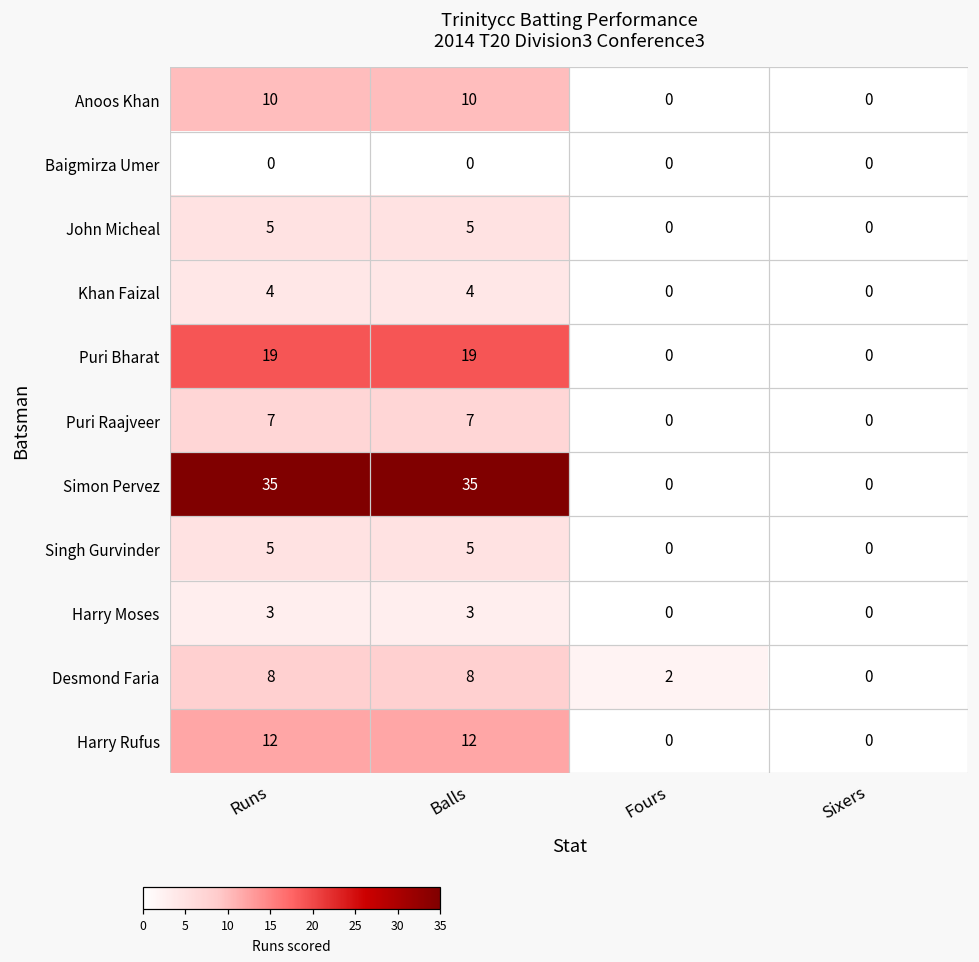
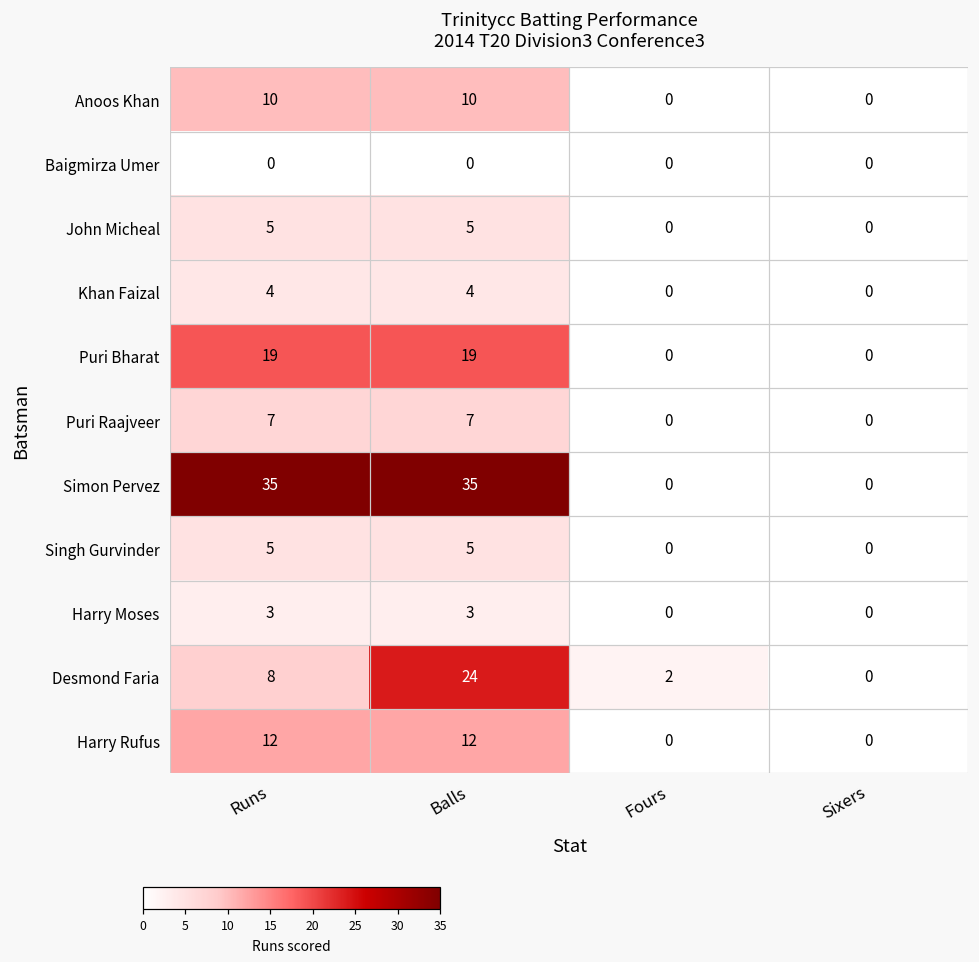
  {
    "Anoos Khan": {
      "Runs": 10,
      "Balls": 10,
      "Fours": 0,
      "Sixers": 0
    },
    "Baigmirza Umer": {
      "Runs": 0,
      "Balls": 0,
      "Fours": 0,
      "Sixers": 0
    },
    "John Micheal": {
      "Runs": 5,
      "Balls": 5,
      "Fours": 0,
      "Sixers": 0
    },
    "Khan Faizal": {
      "Runs": 4,
      "Balls": 4,
      "Fours": 0,
      "Sixers": 0
    },
    "Puri Bharat": {
      "Runs": 19,
      "Balls": 19,
      "Fours": 0,
      "Sixers": 0
    },
    "Puri Raajveer": {
      "Runs": 7,
      "Balls": 7,
      "Fours": 0,
      "Sixers": 0
    },
    "Simon Pervez": {
      "Runs": 35,
      "Balls": 35,
      "Fours": 0,
      "Sixers": 0
    },
    "Singh Gurvinder": {
      "Runs": 5,
      "Balls": 5,
      "Fours": 0,
      "Sixers": 0
    },
    "Harry Moses": {
      "Runs": 3,
      "Balls": 3,
      "Fours": 0,
      "Sixers": 0
    },
    "Desmond Faria": {
      "Runs": 8,
-     "Balls": 8,
+     "Balls": 24,
      "Fours": 2,
      "Sixers": 0
    },
    "Harry Rufus": {
      "Runs": 12,
      "Balls": 12,
      "Fours": 0,
      "Sixers": 0
    }
  }
